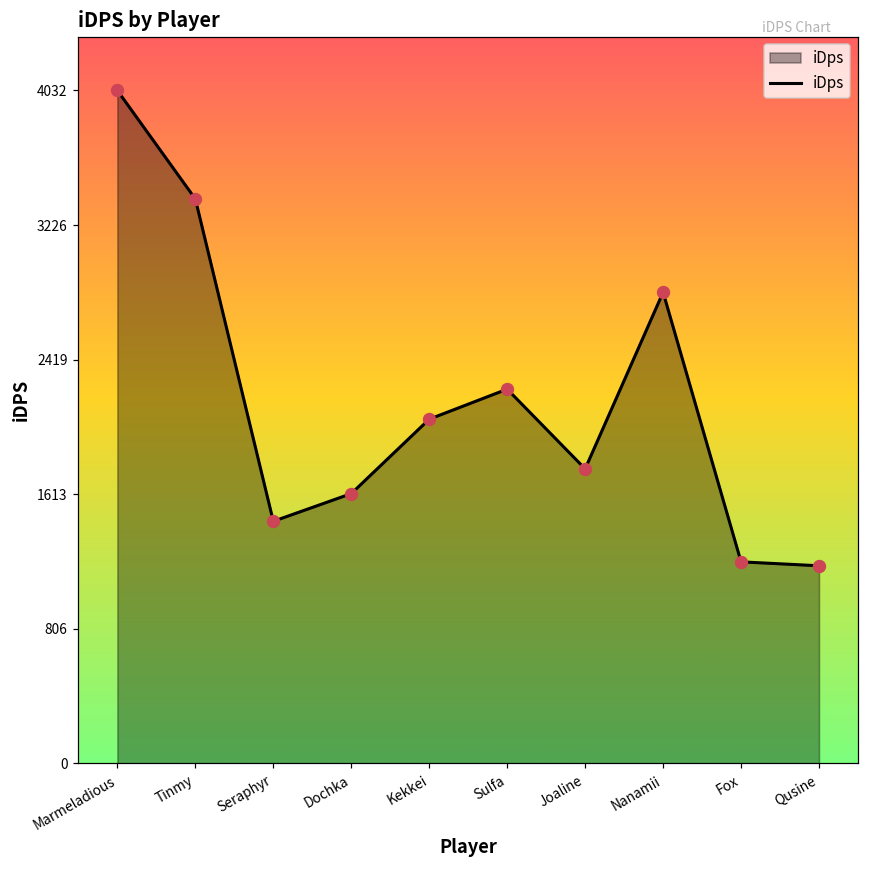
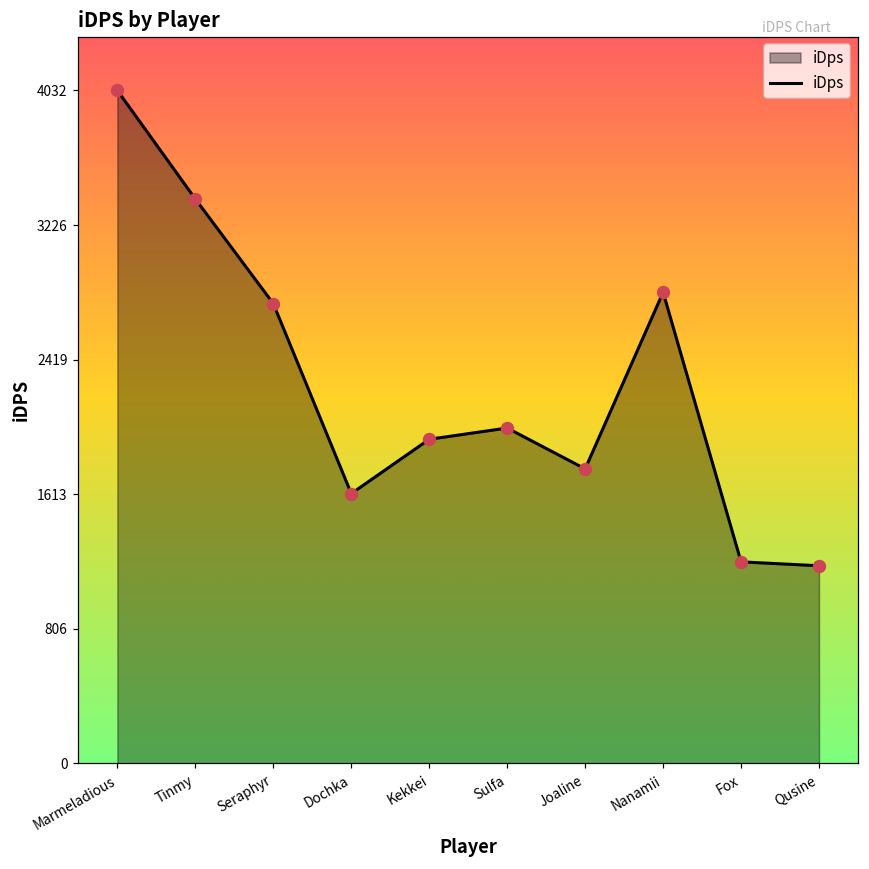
  {
    "Marmeladious": 4030,
    "Tinmy": 3380,
-   "Seraphyr": 1450,
+   "Seraphyr": 2760,
    "Dochka": 1620,
-   "Kekkei": 2060,
-   "Sulfa": 2240,
+   "Kekkei": 1940,
+   "Sulfa": 2010,
    "Joaline": 1760,
    "Nanamii": 2820,
    "Fox": 1210,
    "Qusine": 1180
  }
